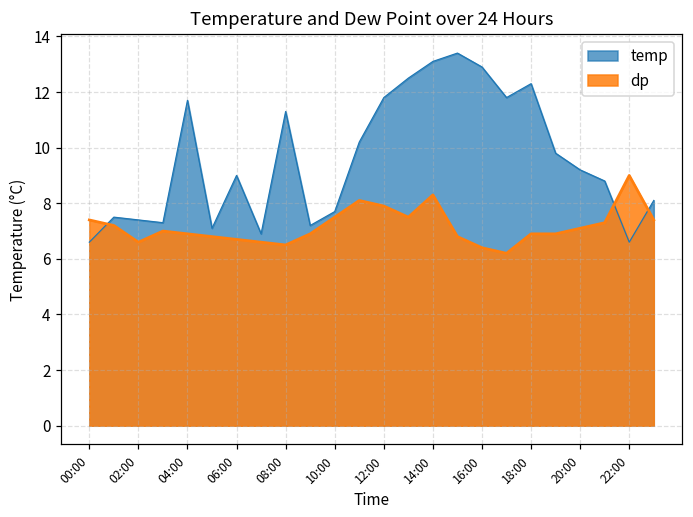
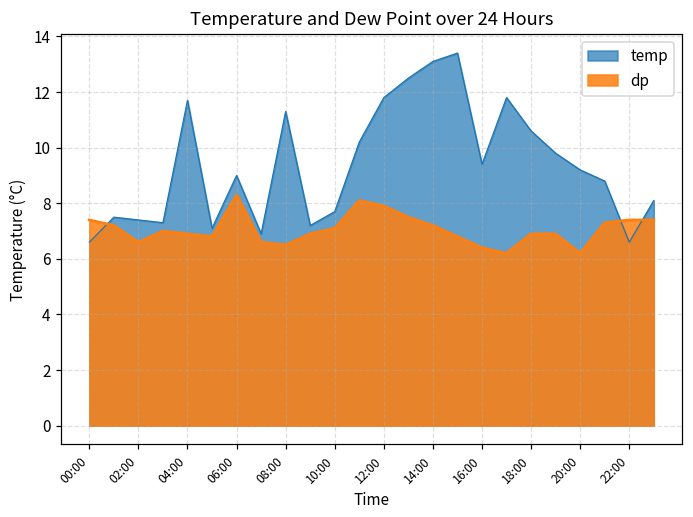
  {
    "temp": {
      "00:00": 6.6,
      "02:00": 7.4,
      "04:00": 11.7,
      "06:00": 9.0,
      "08:00": 11.3,
      "10:00": 7.7,
      "12:00": 11.8,
      "14:00": 13.1,
-     "16:00": 12.9,
-     "18:00": 12.3,
+     "16:00": 9.4,
+     "18:00": 10.6,
      "20:00": 9.2,
      "22:00": 6.6
    },
    "dp": {
      "00:00": 7.4,
      "02:00": 6.6,
      "04:00": 6.9,
-     "06:00": 6.7,
+     "06:00": 8.3,
      "08:00": 6.5,
-     "10:00": 7.5,
+     "10:00": 7.1,
      "12:00": 7.9,
-     "14:00": 8.3,
+     "14:00": 7.2,
      "16:00": 6.4,
      "18:00": 6.9,
-     "20:00": 7.1,
-     "22:00": 9.0
+     "20:00": 6.2,
+     "22:00": 7.4
    }
  }
